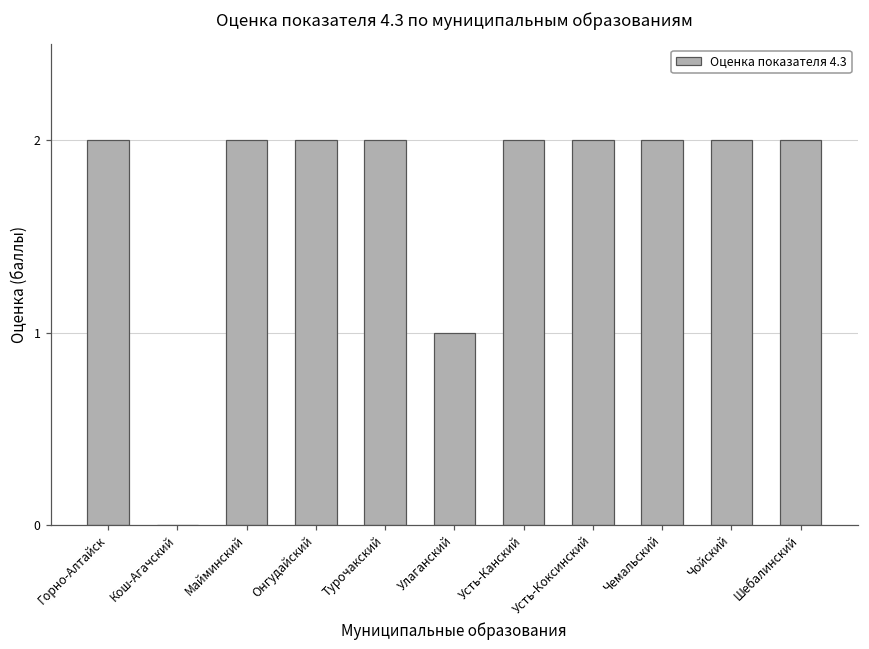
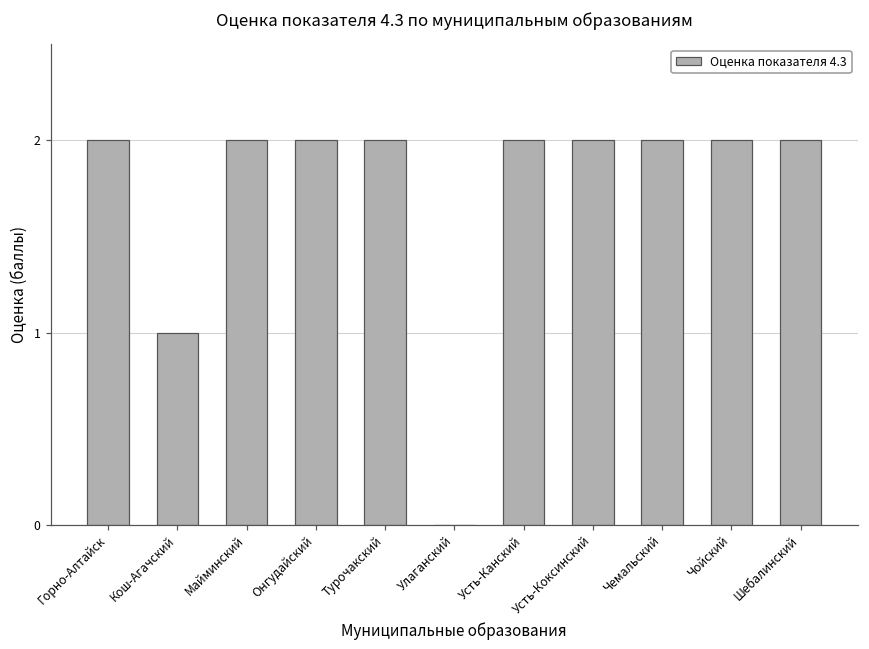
  {
    "Горно-Алтайск": 2,
-   "Кош-Агачский": 0,
+   "Кош-Агачский": 1,
    "Майминский": 2,
    "Онгудайский": 2,
    "Турочакский": 2,
-   "Улаганский": 1,
+   "Улаганский": 0,
    "Усть-Канский": 2,
    "Усть-Коксинский": 2,
    "Чемальский": 2,
    "Чойский": 2,
    "Шебалинский": 2
  }
